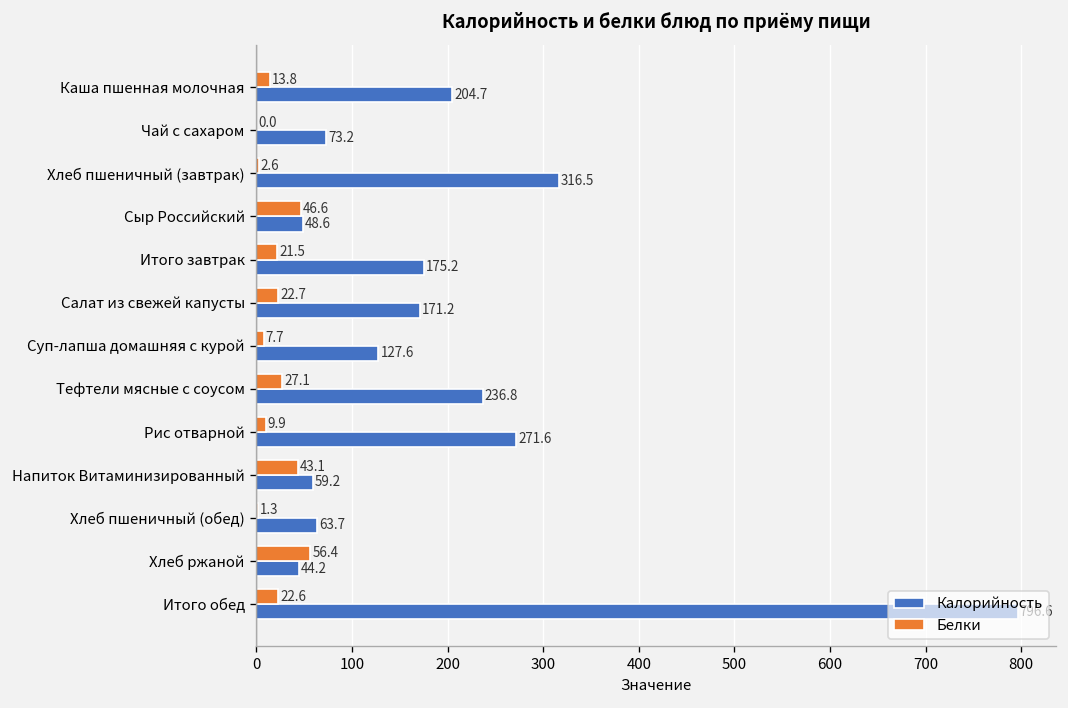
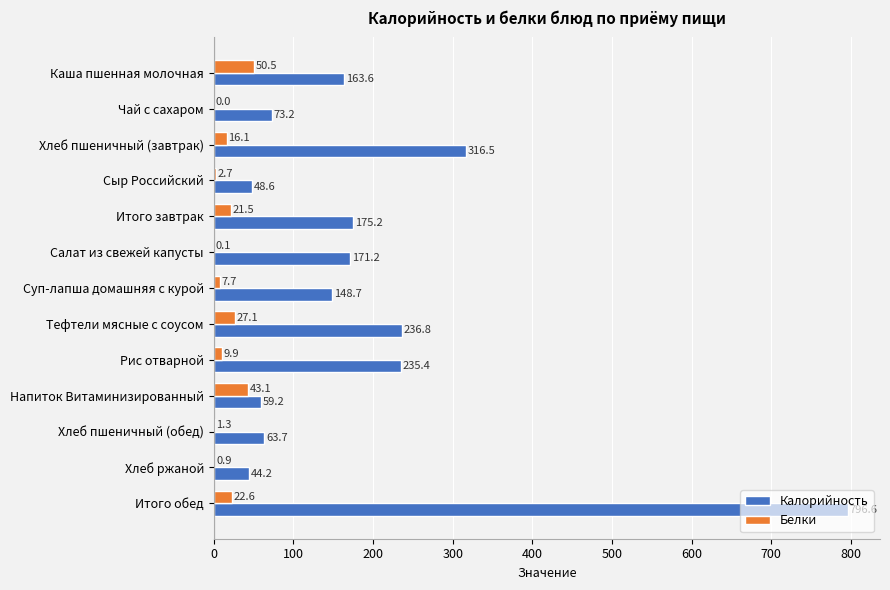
  {
    "Калорийность": {
-     "Каша пшенная молочная": 204.7,
+     "Каша пшенная молочная": 163.6,
      "Чай с сахаром": 73.2,
      "Хлеб пшеничный (завтрак)": 316.5,
      "Сыр Российский": 48.6,
      "Итого завтрак": 175.2,
      "Салат из свежей капусты": 171.2,
-     "Суп-лапша домашняя с курой": 127.6,
+     "Суп-лапша домашняя с курой": 148.7,
      "Тефтели мясные с соусом": 236.8,
-     "Рис отварной": 271.6,
+     "Рис отварной": 235.4,
      "Напиток Витаминизированный": 59.2,
      "Хлеб пшеничный (обед)": 63.7,
      "Хлеб ржаной": 44.2
    },
    "Белки": {
-     "Каша пшенная молочная": 13.8,
+     "Каша пшенная молочная": 50.5,
      "Чай с сахаром": 0.0,
-     "Хлеб пшеничный (завтрак)": 2.6,
-     "Сыр Российский": 46.6,
+     "Хлеб пшеничный (завтрак)": 16.1,
+     "Сыр Российский": 2.7,
      "Итого завтрак": 21.5,
-     "Салат из свежей капусты": 22.7,
+     "Салат из свежей капусты": 0.1,
      "Суп-лапша домашняя с курой": 7.7,
      "Тефтели мясные с соусом": 27.1,
      "Рис отварной": 9.9,
      "Напиток Витаминизированный": 43.1,
      "Хлеб пшеничный (обед)": 1.3,
-     "Хлеб ржаной": 56.4,
+     "Хлеб ржаной": 0.9,
      "Итого обед": 22.6
    }
  }
